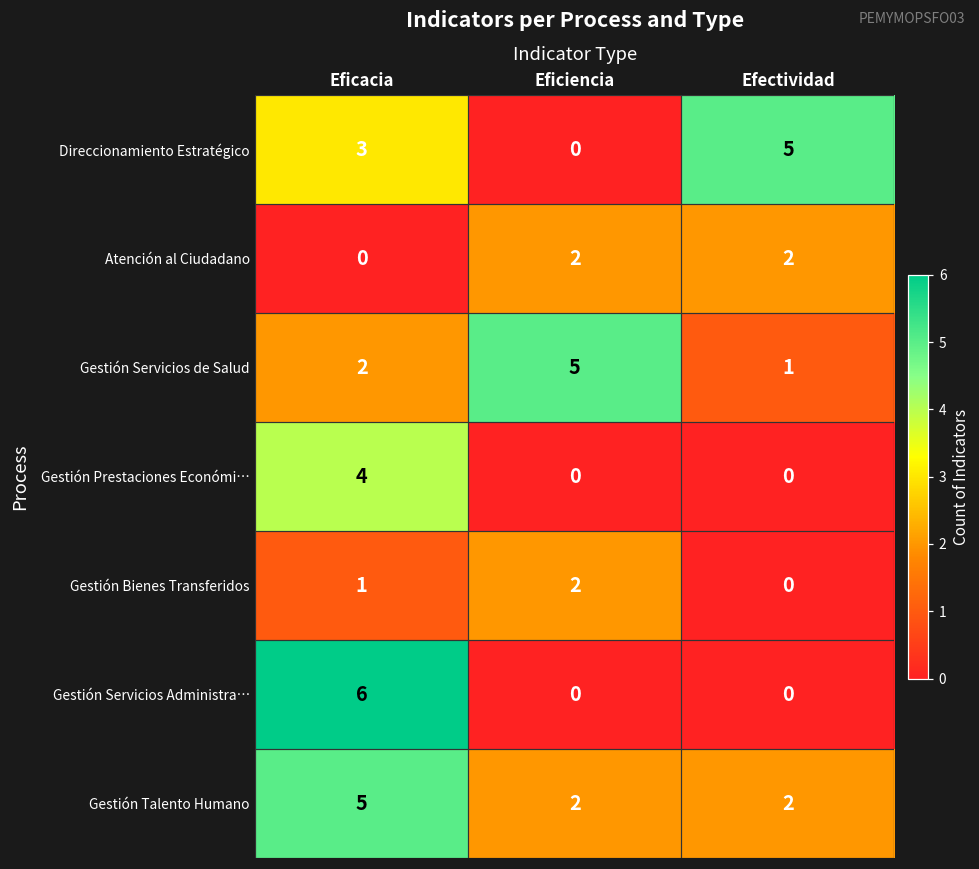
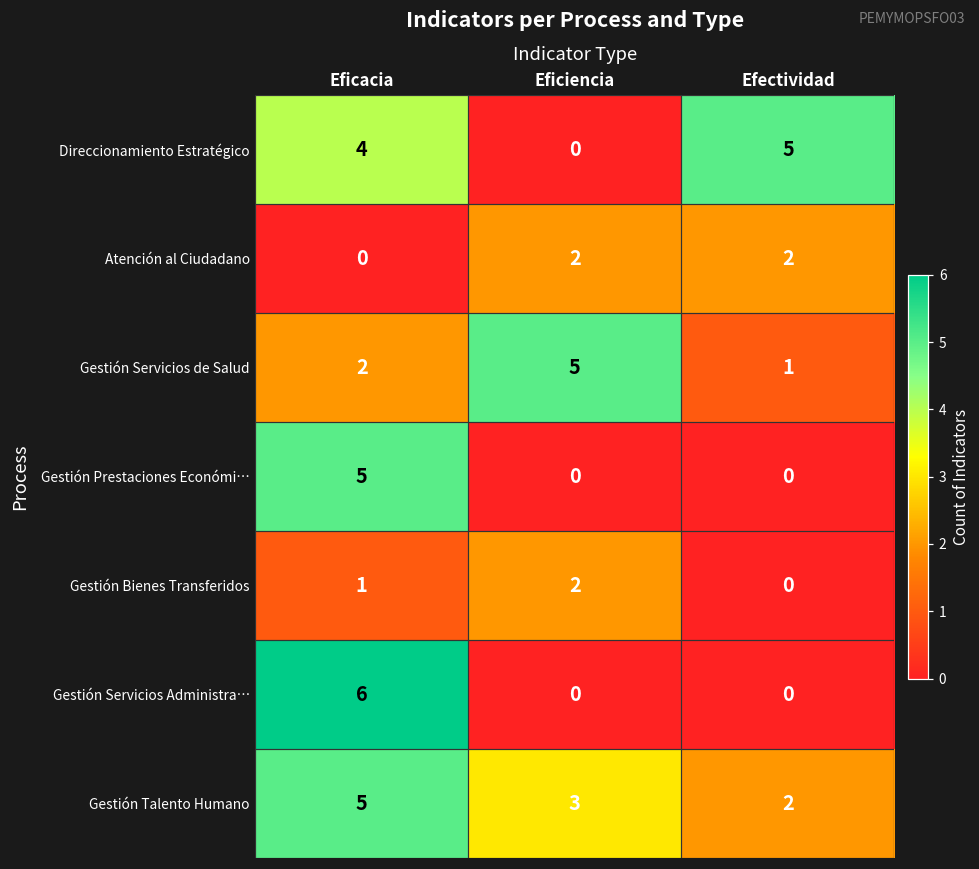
  {
    "Direccionamiento Estratégico": {
-     "Eficacia": 3,
+     "Eficacia": 4,
      "Eficiencia": 0,
      "Efectividad": 5
    },
    "Atención al Ciudadano": {
      "Eficacia": 0,
      "Eficiencia": 2,
      "Efectividad": 2
    },
    "Gestión Servicios de Salud": {
      "Eficacia": 2,
      "Eficiencia": 5,
      "Efectividad": 1
    },
    "Gestión Prestaciones Económi…": {
-     "Eficacia": 4,
+     "Eficacia": 5,
      "Eficiencia": 0,
      "Efectividad": 0
    },
    "Gestión Bienes Transferidos": {
      "Eficacia": 1,
      "Eficiencia": 2,
      "Efectividad": 0
    },
    "Gestión Servicios Administra…": {
      "Eficacia": 6,
      "Eficiencia": 0,
      "Efectividad": 0
    },
    "Gestión Talento Humano": {
      "Eficacia": 5,
-     "Eficiencia": 2,
+     "Eficiencia": 3,
      "Efectividad": 2
    }
  }
